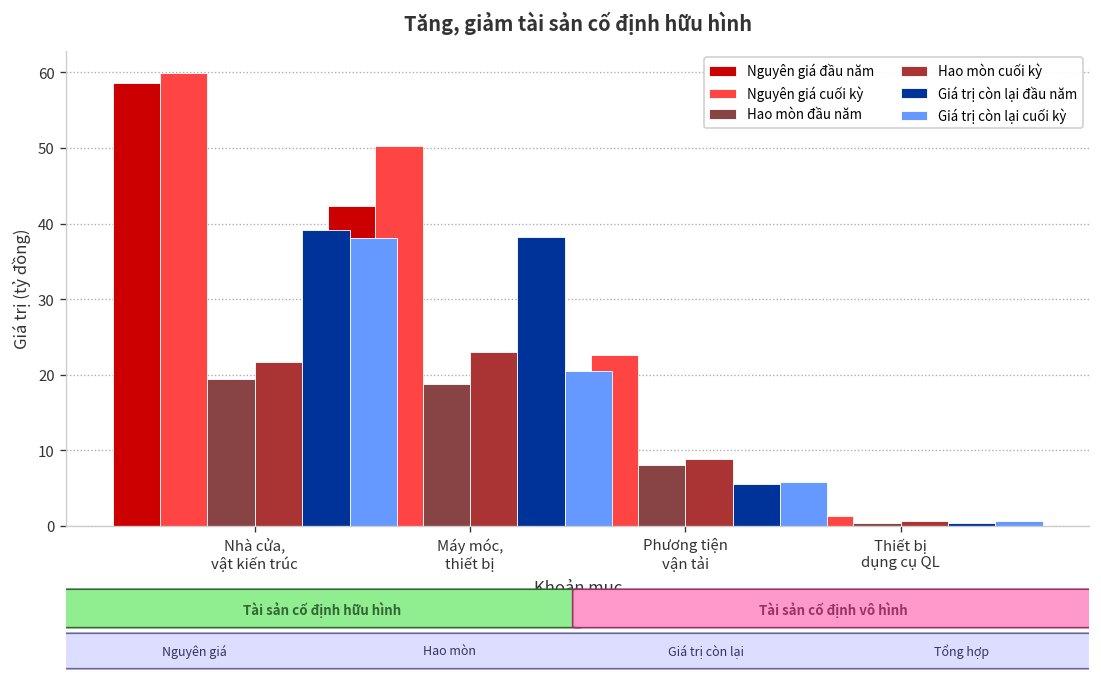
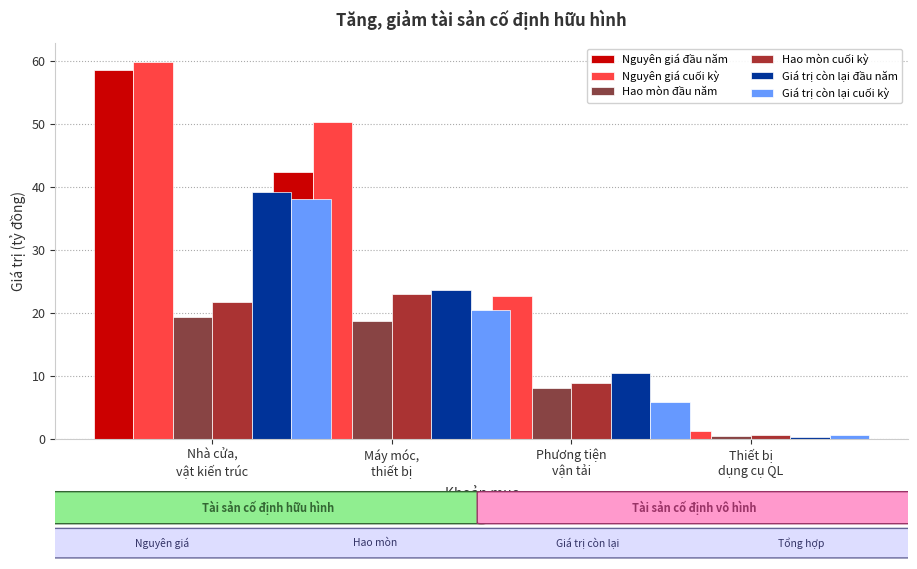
  {
    "Nguyên giá cuối kỳ": {
      "Nhà cửa, vật kiến trúc": 60,
      "Máy móc, thiết bị": 50,
      "Phương tiện vận tải": 23,
      "Thiết bị dụng cụ QL": 1
    },
    "Giá trị còn lại đầu năm": {
      "Nhà cửa, vật kiến trúc": 39,
-     "Máy móc, thiết bị": 38,
-     "Phương tiện vận tải": 6
+     "Máy móc, thiết bị": 24,
+     "Phương tiện vận tải": 10
    }
  }
